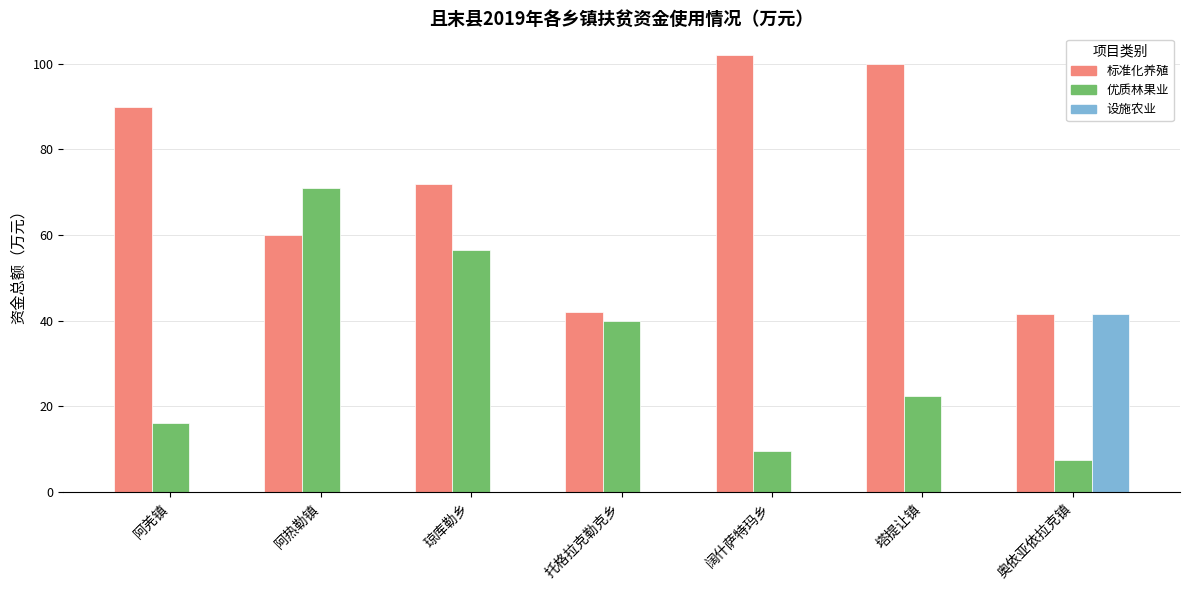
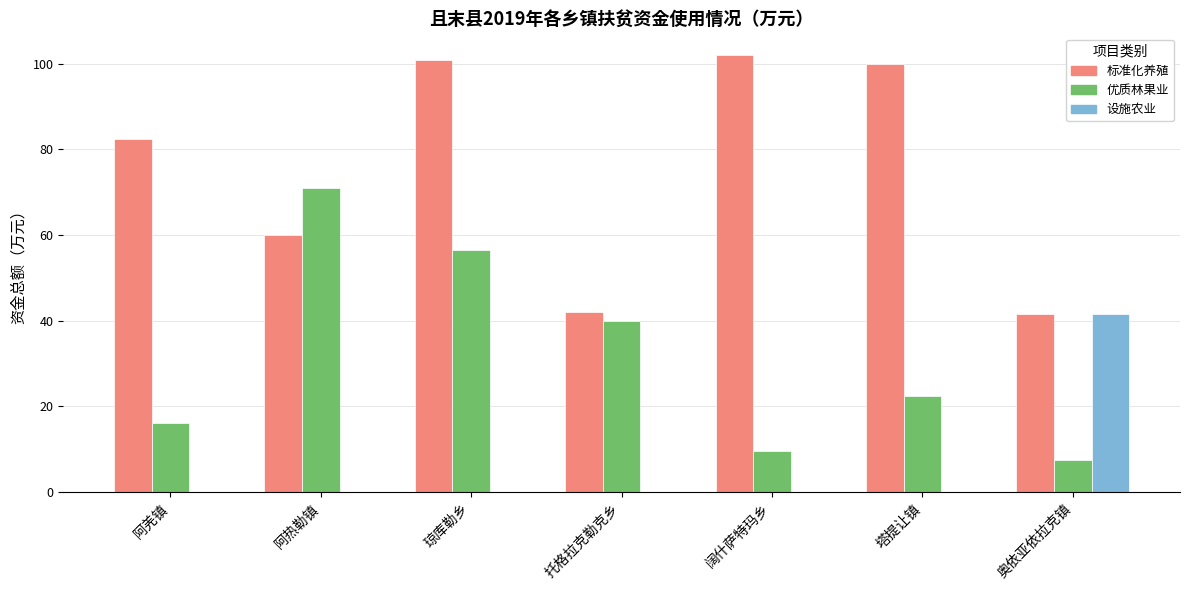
  {
    "标准化养殖": {
-     "阿羌镇": 90,
+     "阿羌镇": 83,
      "阿热勒镇": 60,
-     "琼库勒乡": 72,
+     "琼库勒乡": 101,
      "托格拉克勒克乡": 42,
      "阔什萨特玛乡": 102,
      "塔提让镇": 100,
      "奥依亚依拉克镇": 42
    },
    "优质林果业": {
      "阿羌镇": 16,
      "阿热勒镇": 71,
      "琼库勒乡": 57,
      "托格拉克勒克乡": 40,
      "阔什萨特玛乡": 10,
      "塔提让镇": 22,
      "奥依亚依拉克镇": 8
    },
    "设施农业": {
      "阿羌镇": 0,
      "阿热勒镇": 0,
      "琼库勒乡": 0,
      "托格拉克勒克乡": 0,
      "阔什萨特玛乡": 0,
      "塔提让镇": 0,
      "奥依亚依拉克镇": 42
    }
  }
